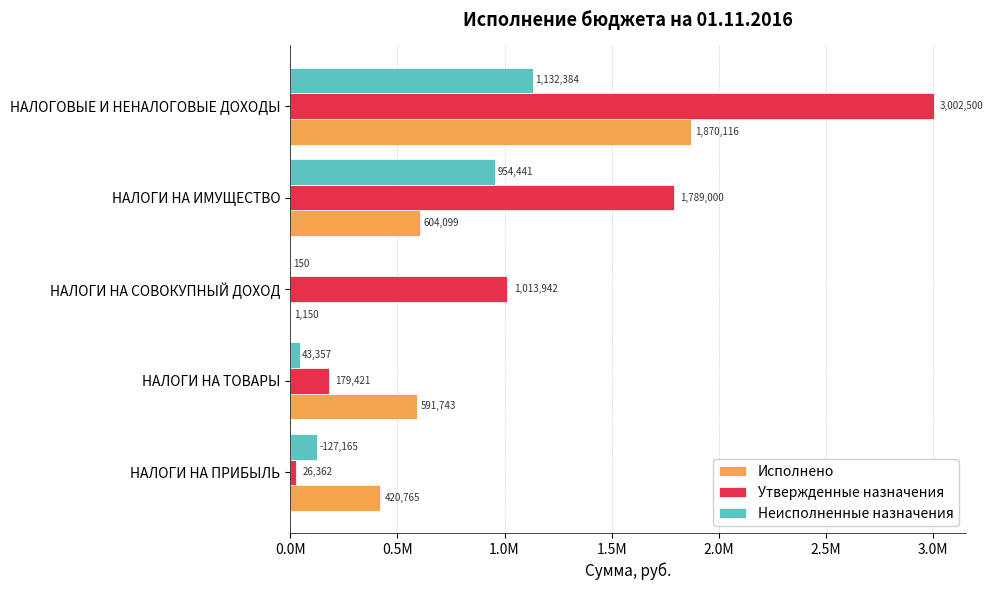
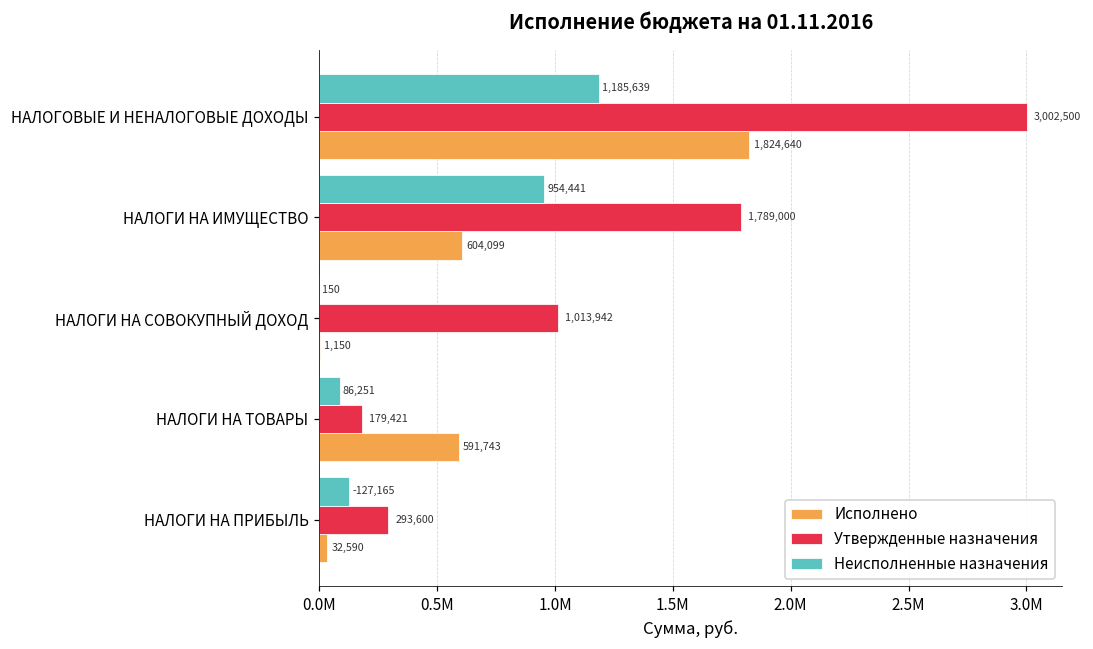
  {
    "Исполнено": {
-     "НАЛОГОВЫЕ И НЕНАЛОГОВЫЕ ДОХОДЫ": "1,870,116",
+     "НАЛОГОВЫЕ И НЕНАЛОГОВЫЕ ДОХОДЫ": "1,824,640",
      "НАЛОГИ НА ИМУЩЕСТВО": "604,099",
      "НАЛОГИ НА СОВОКУПНЫЙ ДОХОД": "1,150",
      "НАЛОГИ НА ТОВАРЫ": "591,743",
-     "НАЛОГИ НА ПРИБЫЛЬ": "420,765"
+     "НАЛОГИ НА ПРИБЫЛЬ": "32,590"
    },
    "Утвержденные назначения": {
      "НАЛОГОВЫЕ И НЕНАЛОГОВЫЕ ДОХОДЫ": "3,002,500",
      "НАЛОГИ НА ИМУЩЕСТВО": "1,789,000",
      "НАЛОГИ НА СОВОКУПНЫЙ ДОХОД": "1,013,942",
      "НАЛОГИ НА ТОВАРЫ": "179,421",
-     "НАЛОГИ НА ПРИБЫЛЬ": "26,362"
+     "НАЛОГИ НА ПРИБЫЛЬ": "293,600"
    },
    "Неисполненные назначения": {
-     "НАЛОГОВЫЕ И НЕНАЛОГОВЫЕ ДОХОДЫ": "1,132,384",
+     "НАЛОГОВЫЕ И НЕНАЛОГОВЫЕ ДОХОДЫ": "1,185,639",
      "НАЛОГИ НА ИМУЩЕСТВО": "954,441",
      "НАЛОГИ НА СОВОКУПНЫЙ ДОХОД": "150",
-     "НАЛОГИ НА ТОВАРЫ": "43,357"
+     "НАЛОГИ НА ТОВАРЫ": "86,251"
    }
  }
